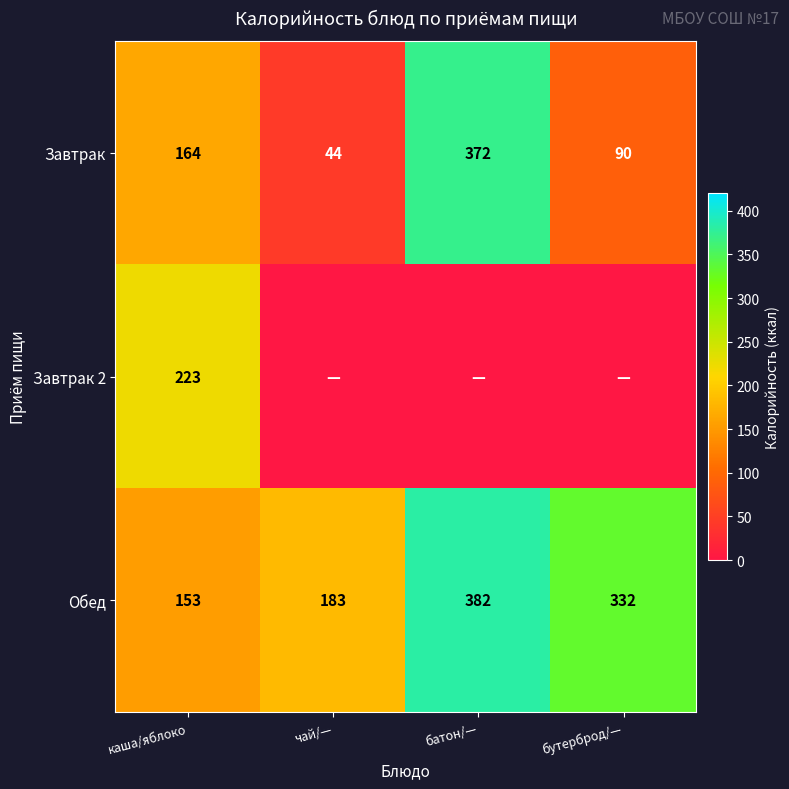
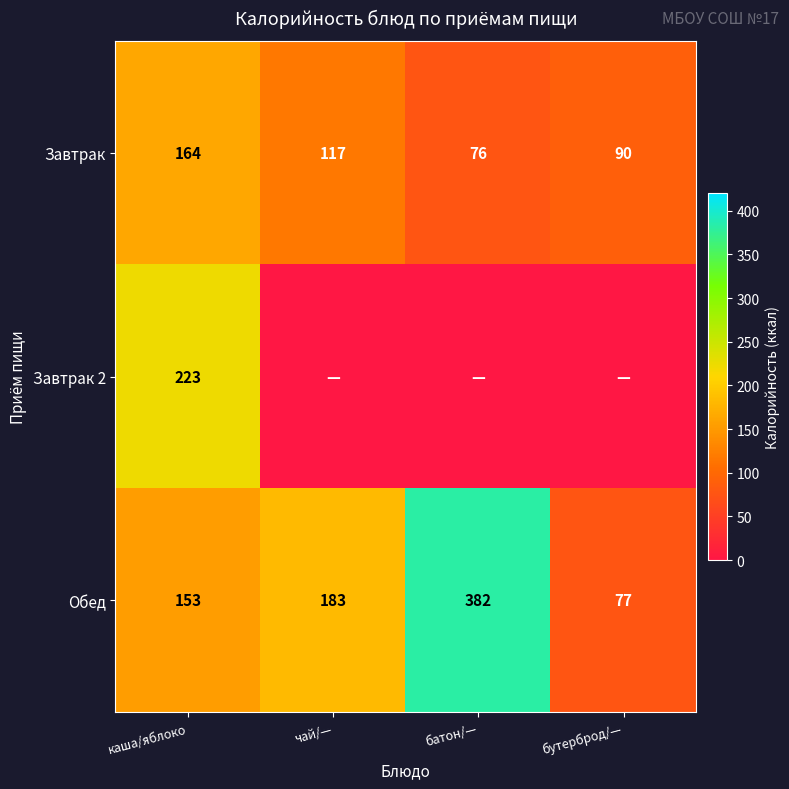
  {
    "Завтрак": {
      "каша/яблоко": 164,
-     "чай/—": 44,
-     "батон/—": 372,
+     "чай/—": 117,
+     "батон/—": 76,
      "бутерброд/—": 90
    },
    "Завтрак 2": {
      "каша/яблоко": 223
    },
    "Обед": {
      "каша/яблоко": 153,
      "чай/—": 183,
      "батон/—": 382,
-     "бутерброд/—": 332
+     "бутерброд/—": 77
    }
  }
